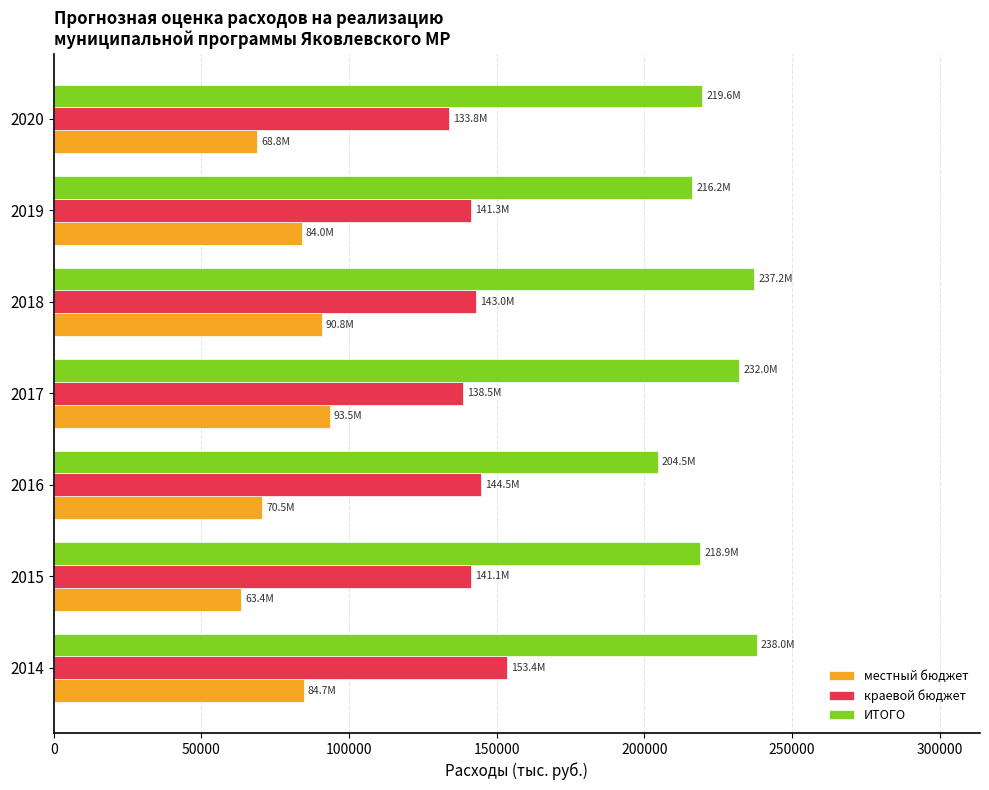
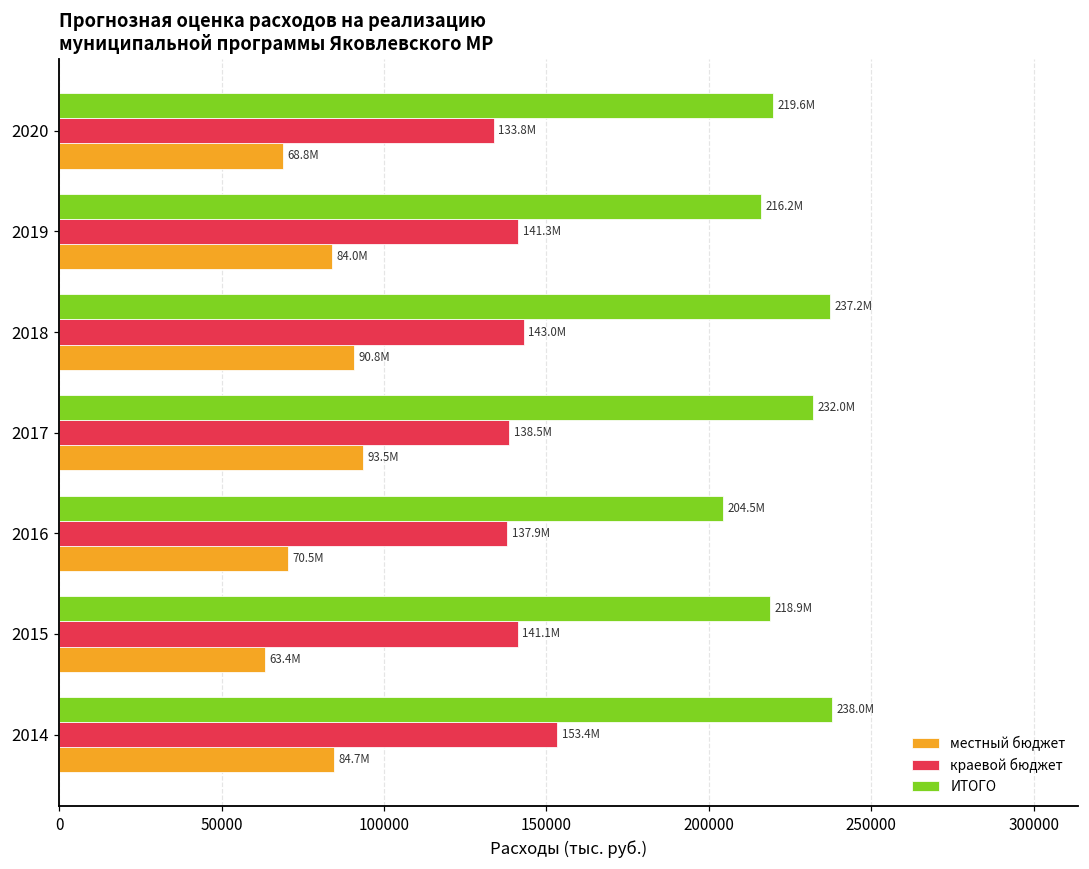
  {
    "местный бюджет": {
      "2020": "68.8M",
      "2019": "84.0M",
      "2018": "90.8M",
      "2017": "93.5M",
      "2016": "70.5M",
      "2015": "63.4M",
      "2014": "84.7M"
    },
    "краевой бюджет": {
      "2020": "133.8M",
      "2019": "141.3M",
      "2018": "143.0M",
      "2017": "138.5M",
-     "2016": "144.5M",
+     "2016": "137.9M",
      "2015": "141.1M",
      "2014": "153.4M"
    },
    "ИТОГО": {
      "2020": "219.6M",
      "2019": "216.2M",
      "2018": "237.2M",
      "2017": "232.0M",
      "2016": "204.5M",
      "2015": "218.9M",
      "2014": "238.0M"
    }
  }
